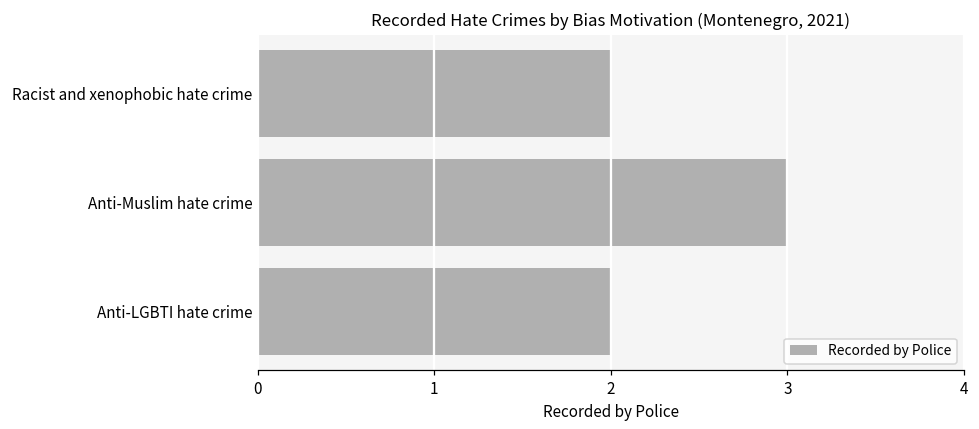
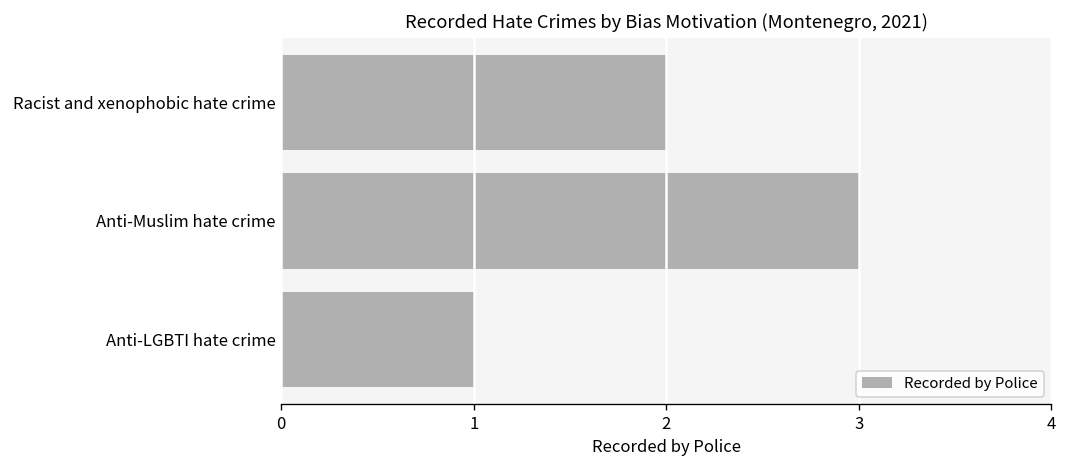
  {
    "Racist and xenophobic hate crime": 2,
    "Anti-Muslim hate crime": 3,
-   "Anti-LGBTI hate crime": 2
+   "Anti-LGBTI hate crime": 1
  }
